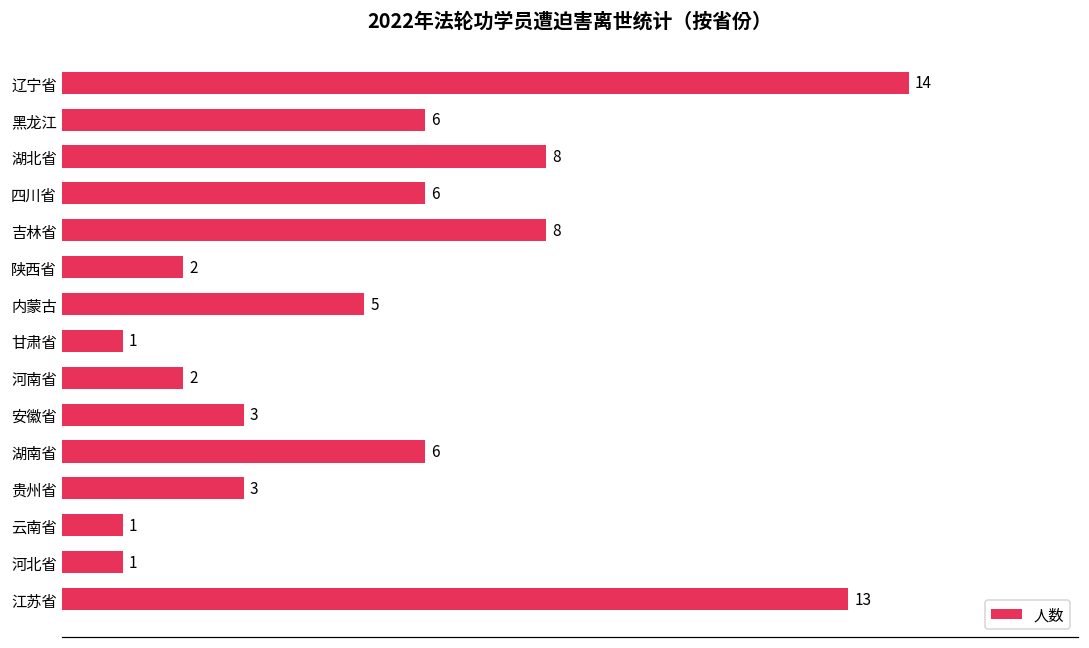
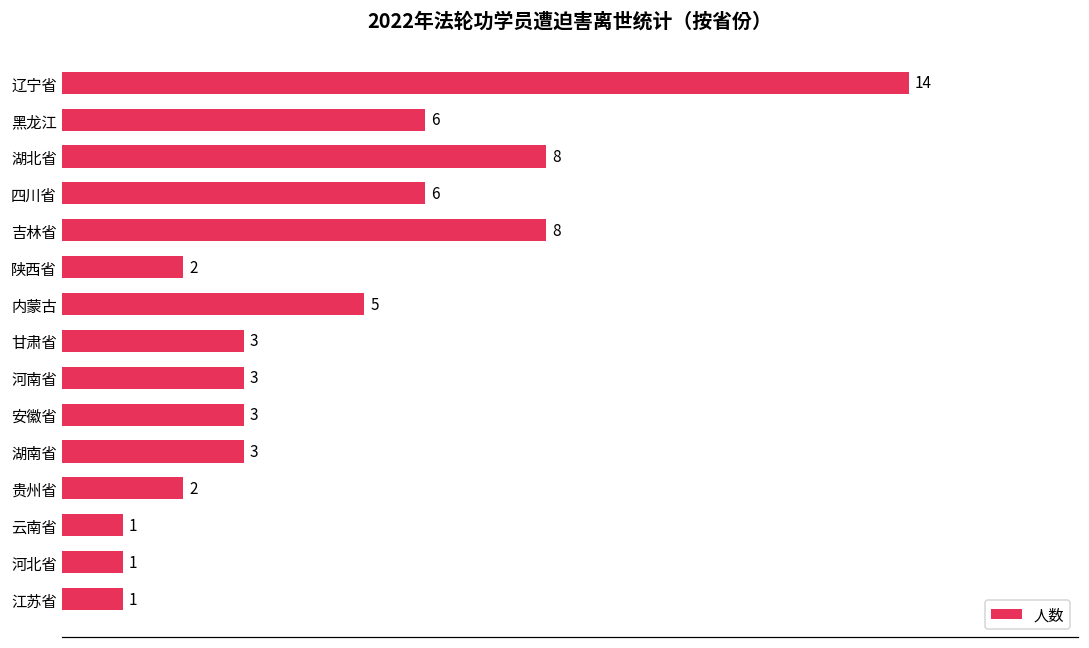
  {
    "辽宁省": 14,
    "黑龙江": 6,
    "湖北省": 8,
    "四川省": 6,
    "吉林省": 8,
    "陕西省": 2,
    "内蒙古": 5,
-   "甘肃省": 1,
-   "河南省": 2,
+   "甘肃省": 3,
+   "河南省": 3,
    "安徽省": 3,
-   "湖南省": 6,
-   "贵州省": 3,
+   "湖南省": 3,
+   "贵州省": 2,
    "云南省": 1,
    "河北省": 1,
-   "江苏省": 13
+   "江苏省": 1
  }
